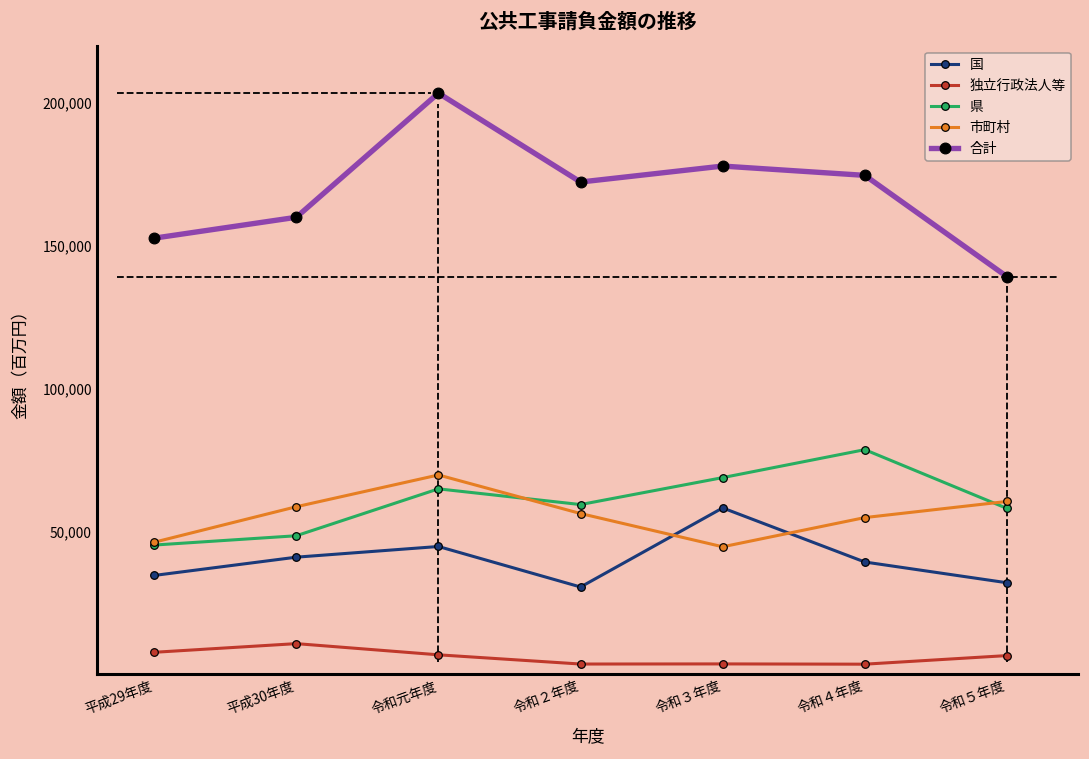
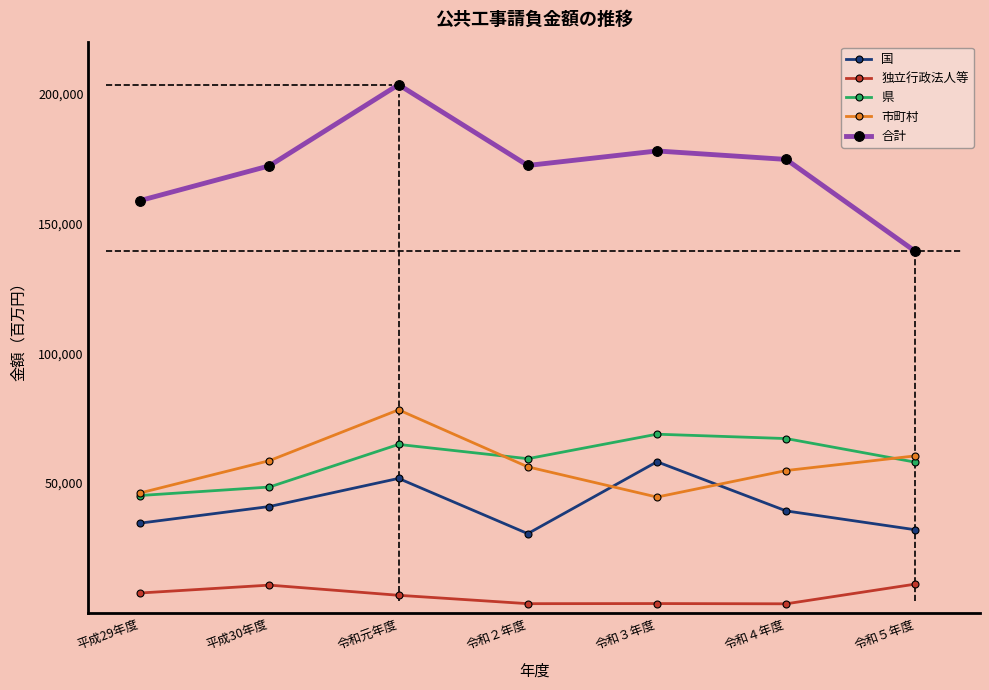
  {
    "国": {
      "平成29年度": "35,000",
      "平成30年度": "41,000",
-     "令和元年度": "45,000",
+     "令和元年度": "52,000",
      "令和２年度": "31,000",
      "令和３年度": "58,000",
      "令和４年度": "39,000",
      "令和５年度": "32,000"
    },
    "独立行政法人等": {
      "平成29年度": "8,000",
      "平成30年度": "11,000",
      "令和元年度": "7,000",
      "令和２年度": "4,000",
      "令和３年度": "4,000",
      "令和４年度": "4,000",
-     "令和５年度": "7,000"
+     "令和５年度": "11,000"
    },
    "県": {
      "平成29年度": "45,000",
      "平成30年度": "48,000",
      "令和元年度": "65,000",
      "令和２年度": "59,000",
      "令和３年度": "69,000",
-     "令和４年度": "79,000",
+     "令和４年度": "67,000",
      "令和５年度": "58,000"
    },
    "市町村": {
      "平成29年度": "46,000",
      "平成30年度": "59,000",
-     "令和元年度": "70,000",
+     "令和元年度": "78,000",
      "令和２年度": "56,000",
      "令和３年度": "45,000",
      "令和４年度": "55,000",
      "令和５年度": "60,000"
    },
    "合計": {
-     "平成29年度": "153,000",
-     "平成30年度": "160,000",
+     "平成29年度": "159,000",
+     "平成30年度": "172,000",
      "令和元年度": "203,000",
      "令和２年度": "172,000",
      "令和３年度": "178,000",
      "令和４年度": "175,000",
      "令和５年度": "139,000"
    }
  }
